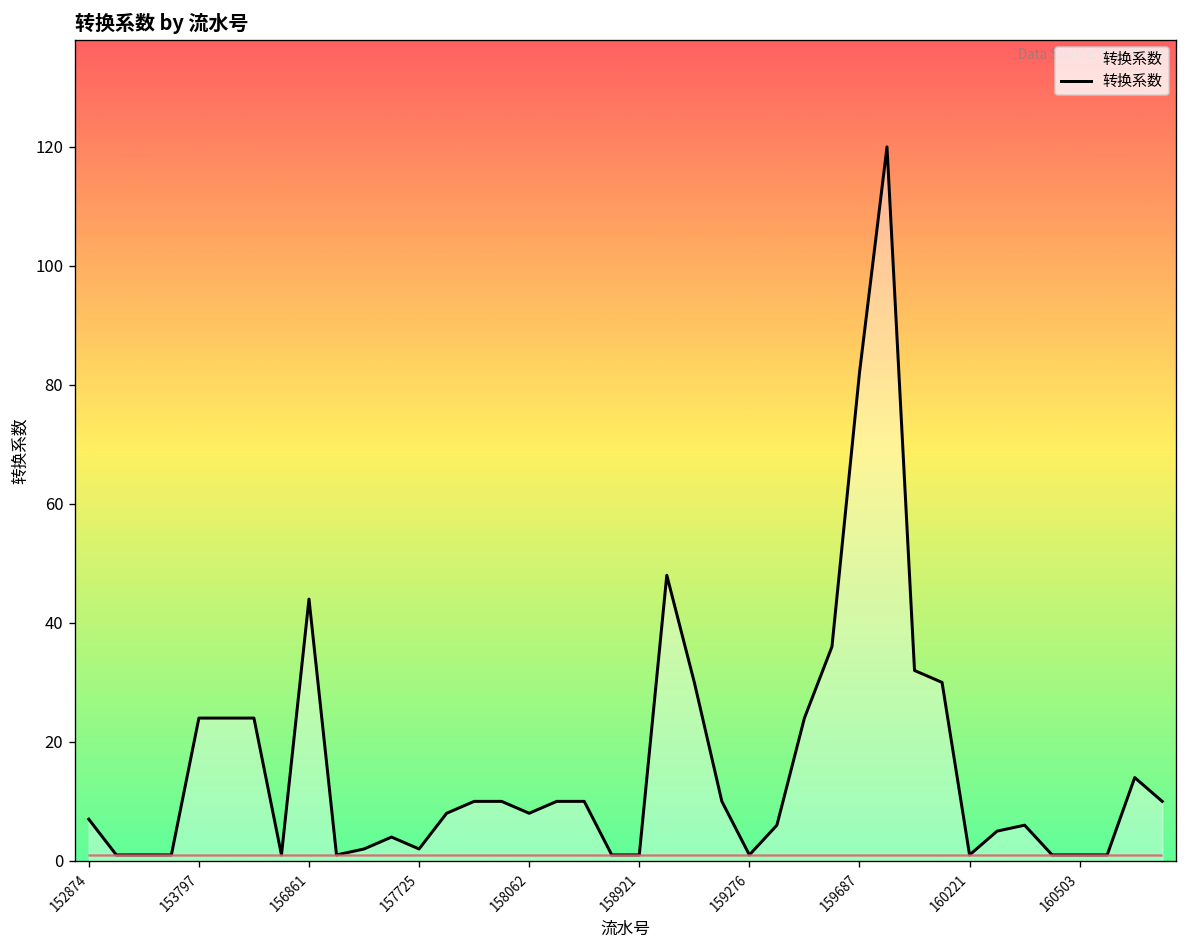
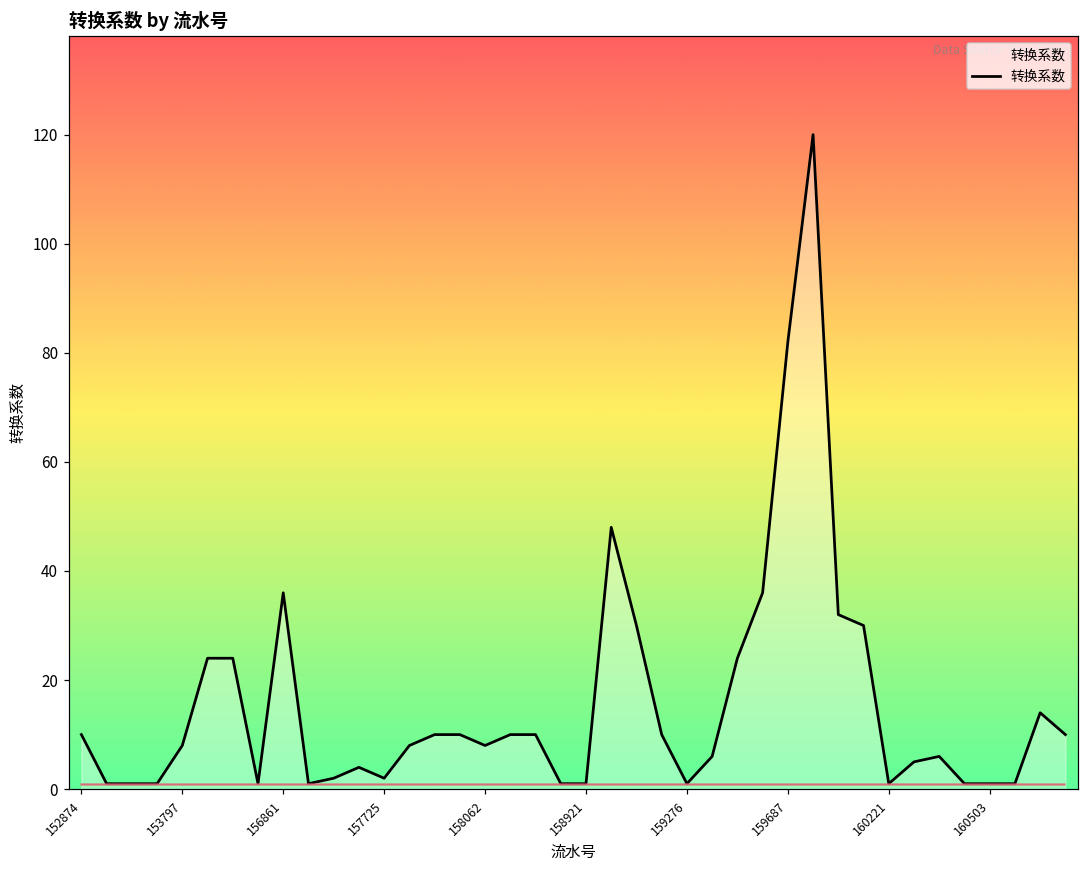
  {
    "转换系数": {
-     "152874": 7,
-     "153797": 24,
-     "156861": 44,
+     "152874": 10,
+     "153797": 8,
+     "156861": 36,
      "157725": 2,
      "158062": 8,
      "159687": 82
    }
  }
